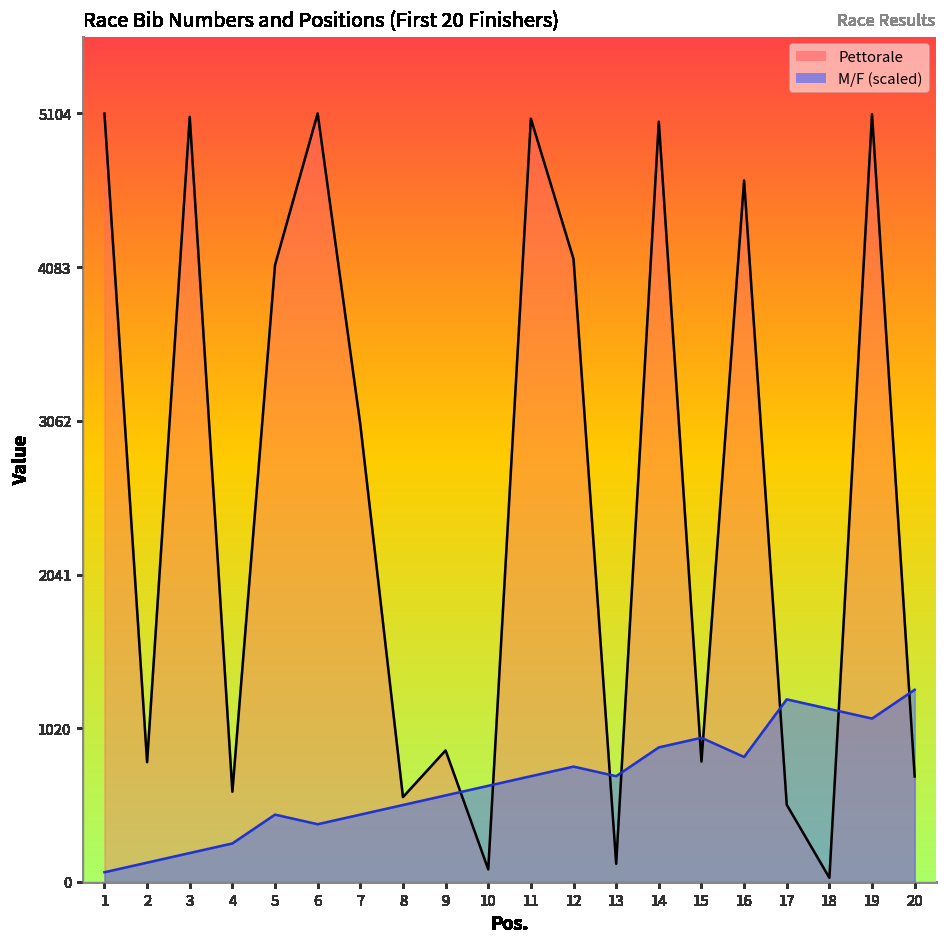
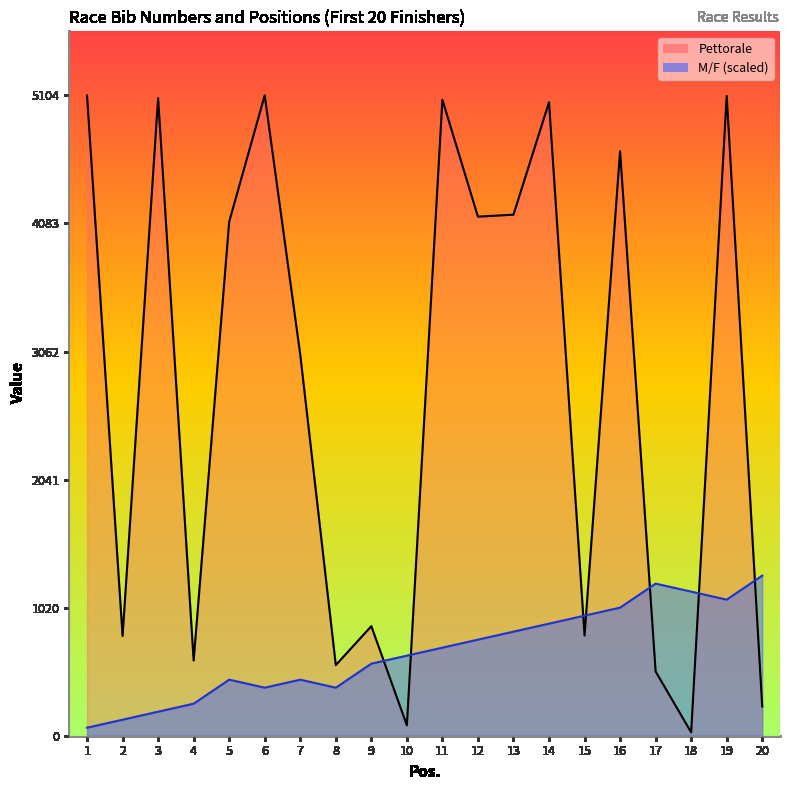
  {
    "Pettorale": {
      "1": 5100,
      "2": 800,
      "3": 5080,
      "4": 600,
      "5": 4100,
      "6": 5100,
      "7": 3040,
      "8": 560,
      "9": 870,
      "10": 80,
      "11": 5070,
      "12": 4140,
-     "13": 120,
+     "13": 4150,
      "14": 5050,
      "15": 800,
      "16": 4660,
      "17": 510,
      "18": 30,
      "19": 5100,
-     "20": 700
+     "20": 230
    },
    "M/F (scaled)": {
      "1": 60,
      "2": 130,
      "3": 190,
      "4": 260,
      "5": 450,
      "6": 380,
      "7": 450,
-     "8": 510,
+     "8": 380,
      "9": 570,
      "10": 640,
      "11": 700,
      "12": 770,
-     "13": 700,
+     "13": 830,
      "14": 890,
      "15": 960,
-     "16": 830,
+     "16": 1020,
      "17": 1210,
      "18": 1150,
      "19": 1080,
      "20": 1280
    }
  }
